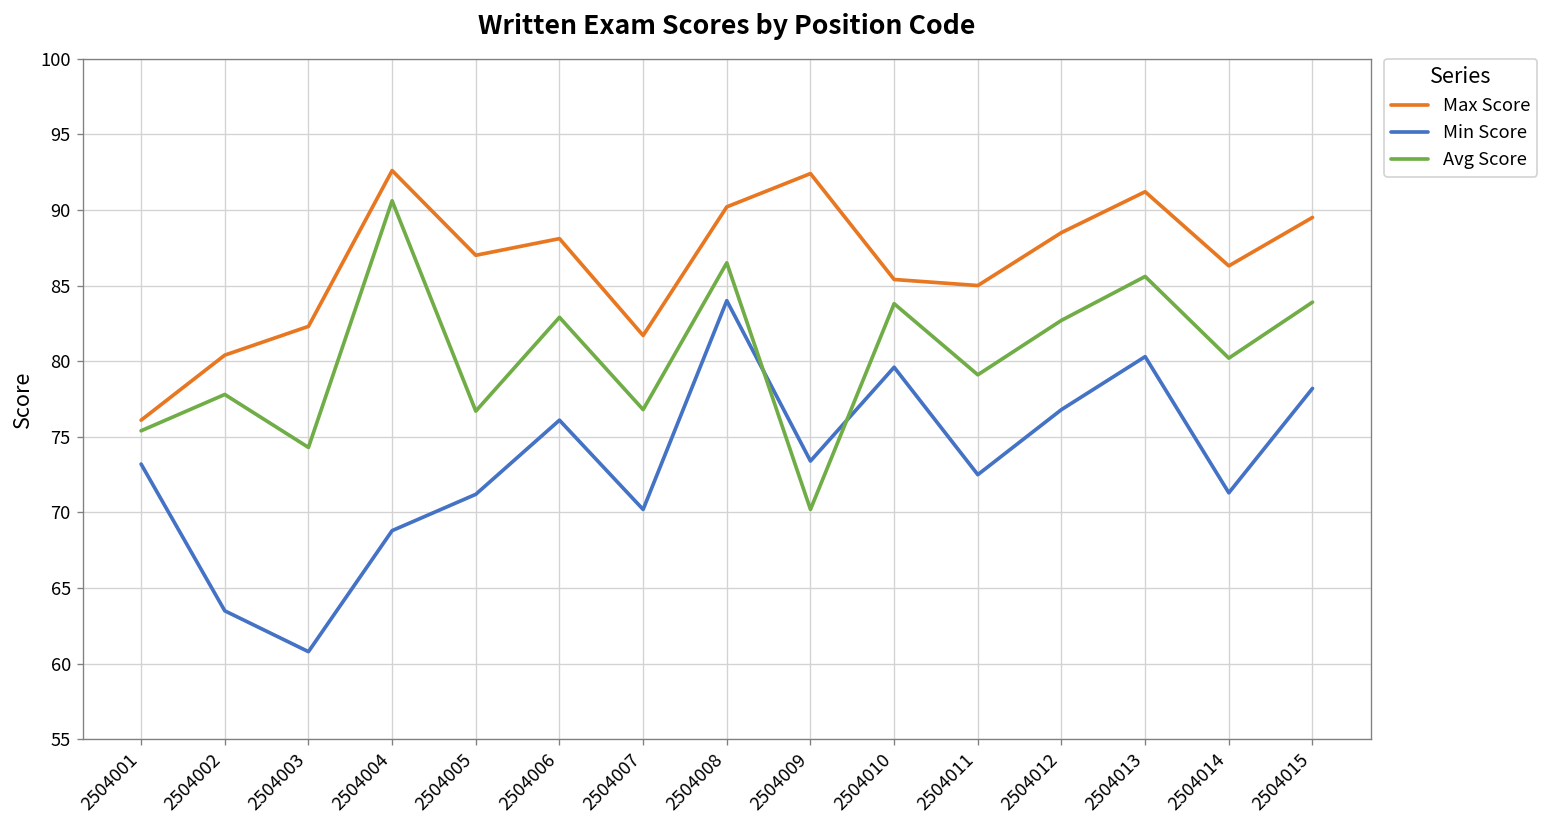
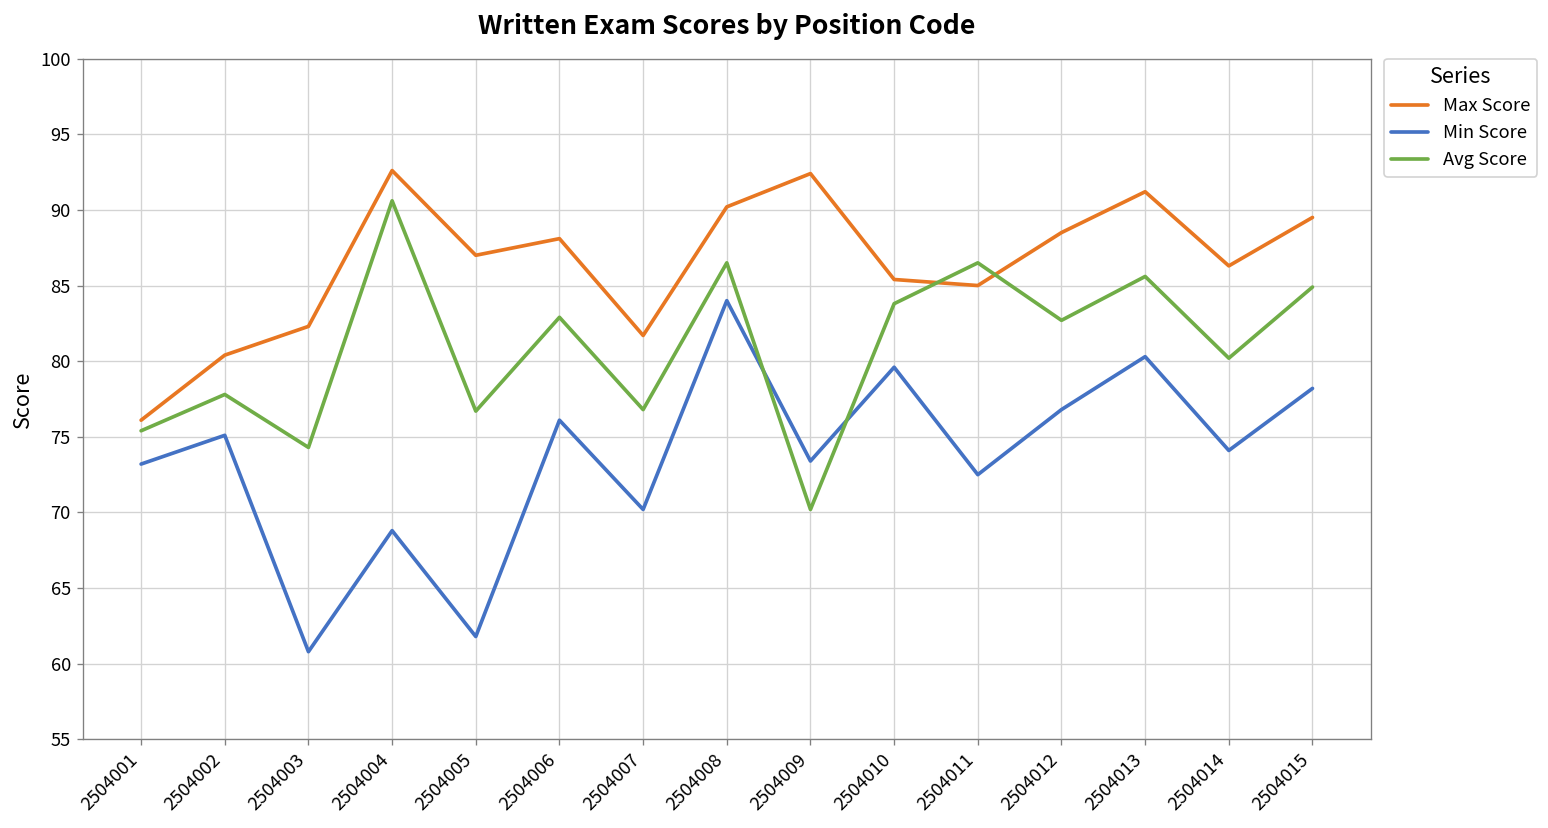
  {
    "Max Score": {
      "2504001": 76.1,
      "2504002": 80.4,
      "2504003": 82.3,
      "2504004": 92.6,
      "2504005": 87.0,
      "2504006": 88.1,
      "2504007": 81.7,
      "2504008": 90.2,
      "2504009": 92.4,
      "2504010": 85.4,
      "2504011": 85.0,
      "2504012": 88.5,
      "2504013": 91.2,
      "2504014": 86.3,
      "2504015": 89.5
    },
    "Min Score": {
      "2504001": 73.2,
-     "2504002": 63.5,
+     "2504002": 75.1,
      "2504003": 60.8,
      "2504004": 68.8,
-     "2504005": 71.2,
+     "2504005": 61.8,
      "2504006": 76.1,
      "2504007": 70.2,
      "2504008": 84.0,
      "2504009": 73.4,
      "2504010": 79.6,
      "2504011": 72.5,
      "2504012": 76.8,
      "2504013": 80.3,
-     "2504014": 71.3,
+     "2504014": 74.1,
      "2504015": 78.2
    },
    "Avg Score": {
      "2504001": 75.4,
      "2504002": 77.8,
      "2504003": 74.3,
      "2504004": 90.6,
      "2504005": 76.7,
      "2504006": 82.9,
      "2504007": 76.8,
      "2504008": 86.5,
      "2504009": 70.2,
      "2504010": 83.8,
-     "2504011": 79.1,
+     "2504011": 86.5,
      "2504012": 82.7,
      "2504013": 85.6,
      "2504014": 80.2,
-     "2504015": 83.9
+     "2504015": 84.9
    }
  }
